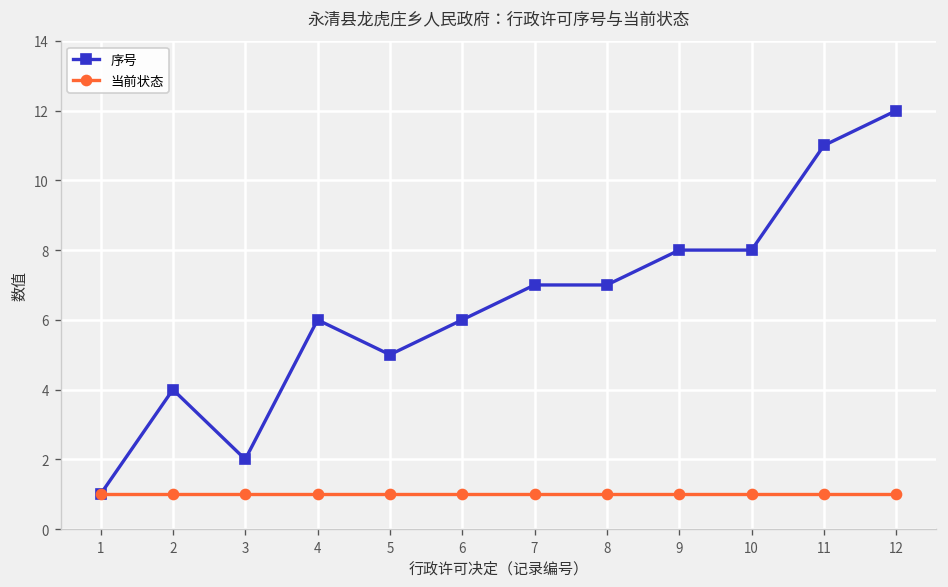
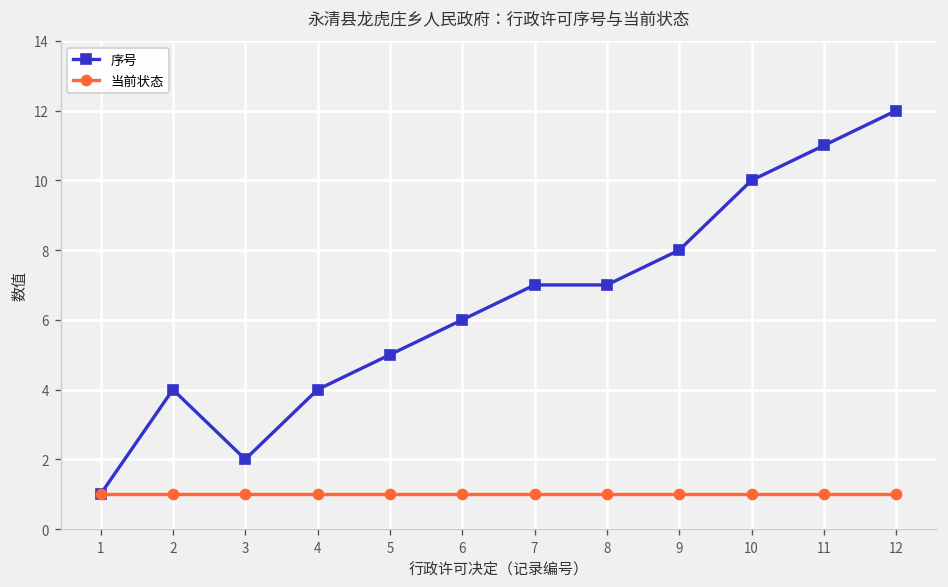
  {
    "序号": {
      "2": 4,
      "3": 2,
-     "4": 6,
+     "4": 4,
      "5": 5,
      "6": 6,
      "7": 7,
      "8": 7,
      "9": 8,
-     "10": 8,
+     "10": 10,
      "11": 11,
      "12": 12
    },
    "当前状态": {
      "2": 1,
      "3": 1,
      "4": 1,
      "5": 1,
      "6": 1,
      "7": 1,
      "8": 1,
      "9": 1,
      "10": 1,
      "11": 1,
      "12": 1
    }
  }
